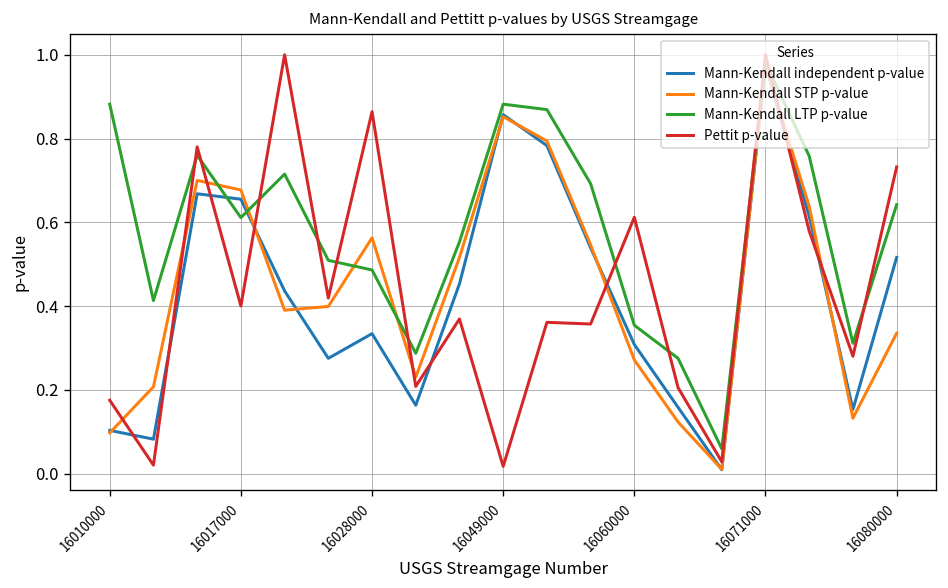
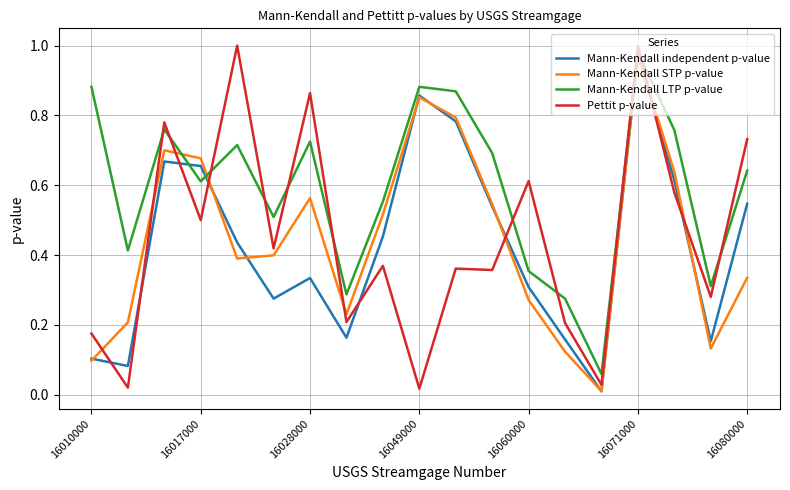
  {
    "Mann-Kendall independent p-value": {
      "16017000": 0.66,
      "16028000": 0.33,
      "16060000": 0.31,
-     "16080000": 0.52
+     "16080000": 0.55
    },
    "Mann-Kendall STP p-value": {
      "16017000": 0.68,
      "16028000": 0.56,
      "16060000": 0.27,
      "16080000": 0.34
    },
    "Mann-Kendall LTP p-value": {
      "16010000": 0.88,
      "16017000": 0.61,
-     "16028000": 0.49,
+     "16028000": 0.73,
      "16049000": 0.88,
      "16060000": 0.35,
      "16080000": 0.64
    },
    "Pettit p-value": {
      "16010000": 0.18,
-     "16017000": 0.4,
+     "16017000": 0.5,
      "16028000": 0.86,
      "16049000": 0.02,
      "16060000": 0.61,
      "16080000": 0.73
    }
  }
